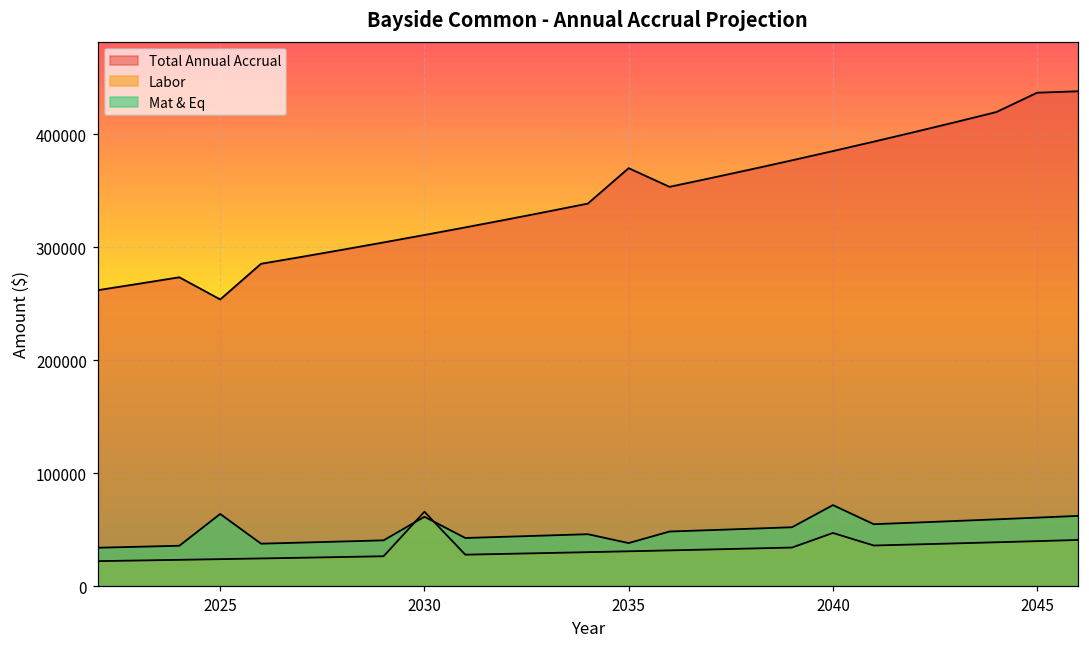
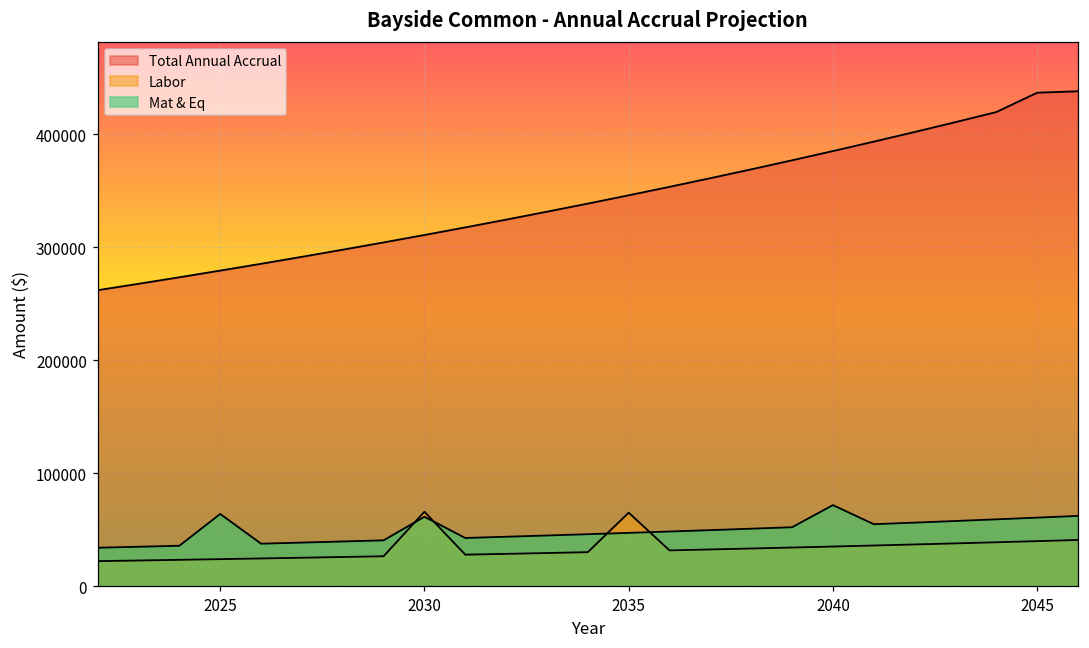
  {
    "Total Annual Accrual": {
-     "2025": 254000,
+     "2025": 279000,
      "2030": 311000,
-     "2035": 370000,
+     "2035": 346000,
      "2040": 385000,
      "2045": 437000
    },
    "Labor": {
      "2025": 24000,
      "2030": 66000,
-     "2035": 31000,
-     "2040": 47000,
+     "2035": 65000,
+     "2040": 35000,
      "2045": 40000
    },
    "Mat & Eq": {
      "2025": 64000,
      "2030": 61000,
-     "2035": 38000,
+     "2035": 47000,
      "2040": 72000,
      "2045": 61000
    }
  }
